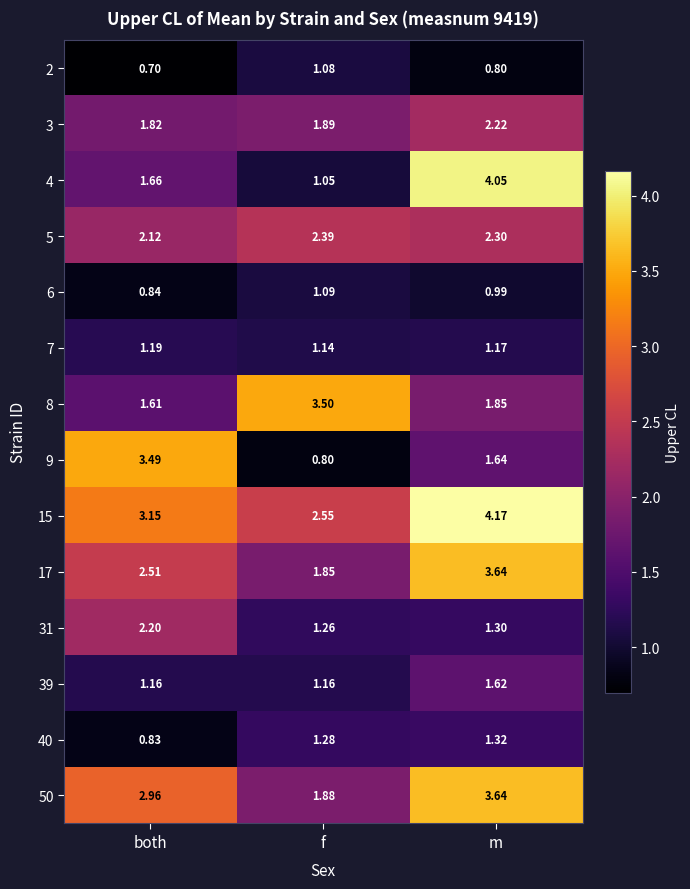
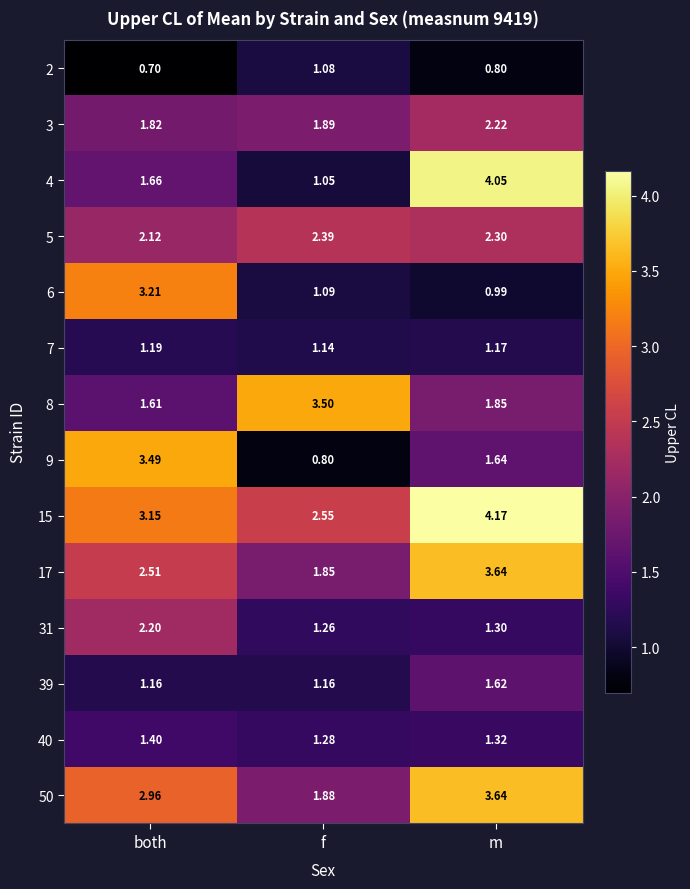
  {
    "2": {
      "both": 0.70,
      "f": 1.08,
      "m": 0.80
    },
    "3": {
      "both": 1.82,
      "f": 1.89,
      "m": 2.22
    },
    "4": {
      "both": 1.66,
      "f": 1.05,
      "m": 4.05
    },
    "5": {
      "both": 2.12,
      "f": 2.39,
      "m": 2.30
    },
    "6": {
-     "both": 0.84,
+     "both": 3.21,
      "f": 1.09,
      "m": 0.99
    },
    "7": {
      "both": 1.19,
      "f": 1.14,
      "m": 1.17
    },
    "8": {
      "both": 1.61,
      "f": 3.50,
      "m": 1.85
    },
    "9": {
      "both": 3.49,
      "f": 0.80,
      "m": 1.64
    },
    "15": {
      "both": 3.15,
      "f": 2.55,
      "m": 4.17
    },
    "17": {
      "both": 2.51,
      "f": 1.85,
      "m": 3.64
    },
    "31": {
      "both": 2.20,
      "f": 1.26,
      "m": 1.30
    },
    "39": {
      "both": 1.16,
      "f": 1.16,
      "m": 1.62
    },
    "40": {
-     "both": 0.83,
+     "both": 1.40,
      "f": 1.28,
      "m": 1.32
    },
    "50": {
      "both": 2.96,
      "f": 1.88,
      "m": 3.64
    }
  }
